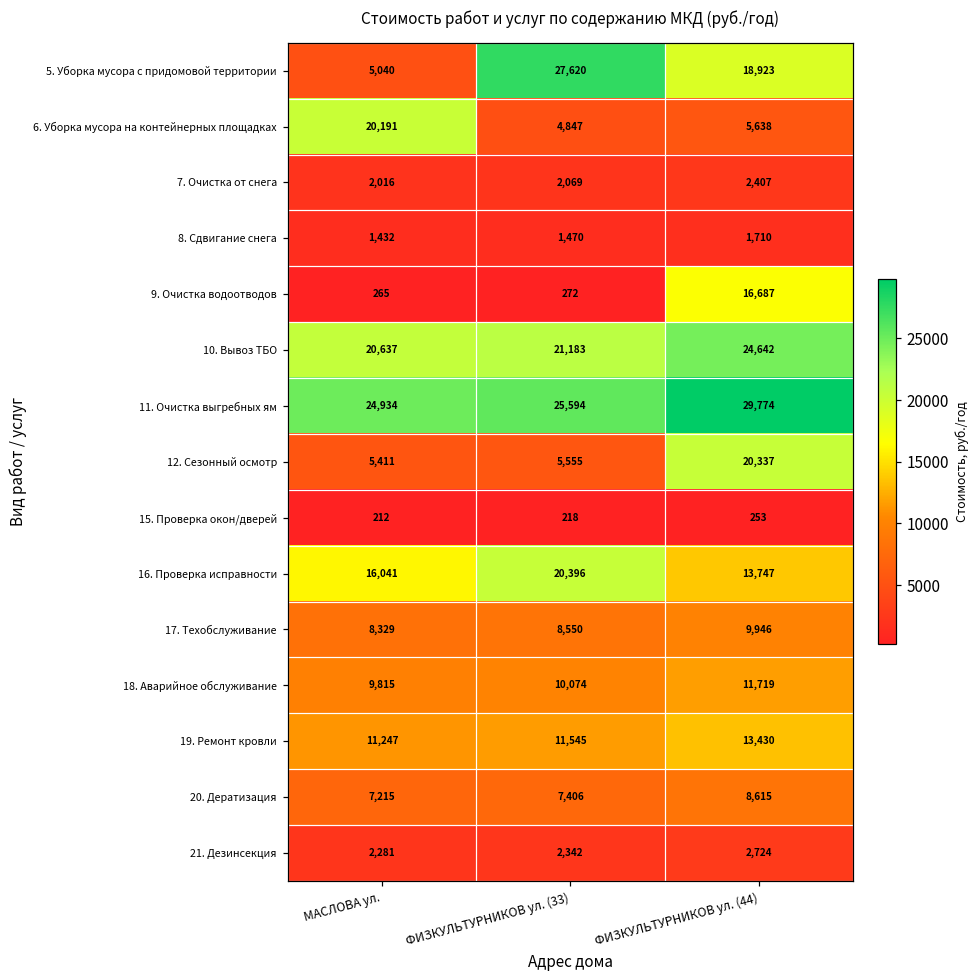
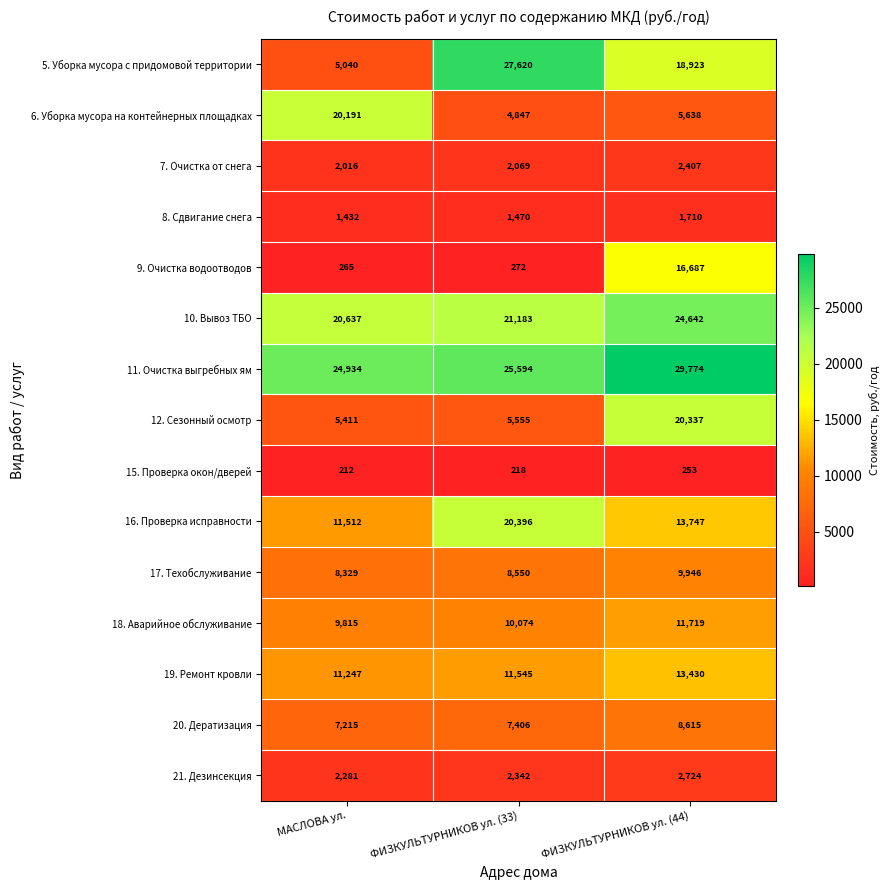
  {
    "5. Уборка мусора с придомовой территории": {
      "МАСЛОВА ул.": "5,040",
      "ФИЗКУЛЬТУРНИКОВ ул. (33)": "27,620",
      "ФИЗКУЛЬТУРНИКОВ ул. (44)": "18,923"
    },
    "6. Уборка мусора на контейнерных площадках": {
      "МАСЛОВА ул.": "20,191",
      "ФИЗКУЛЬТУРНИКОВ ул. (33)": "4,847",
      "ФИЗКУЛЬТУРНИКОВ ул. (44)": "5,638"
    },
    "7. Очистка от снега": {
      "МАСЛОВА ул.": "2,016",
      "ФИЗКУЛЬТУРНИКОВ ул. (33)": "2,069",
      "ФИЗКУЛЬТУРНИКОВ ул. (44)": "2,407"
    },
    "8. Сдвигание снега": {
      "МАСЛОВА ул.": "1,432",
      "ФИЗКУЛЬТУРНИКОВ ул. (33)": "1,470",
      "ФИЗКУЛЬТУРНИКОВ ул. (44)": "1,710"
    },
    "9. Очистка водоотводов": {
      "МАСЛОВА ул.": "265",
      "ФИЗКУЛЬТУРНИКОВ ул. (33)": "272",
      "ФИЗКУЛЬТУРНИКОВ ул. (44)": "16,687"
    },
    "10. Вывоз ТБО": {
      "МАСЛОВА ул.": "20,637",
      "ФИЗКУЛЬТУРНИКОВ ул. (33)": "21,183",
      "ФИЗКУЛЬТУРНИКОВ ул. (44)": "24,642"
    },
    "11. Очистка выгребных ям": {
      "МАСЛОВА ул.": "24,934",
      "ФИЗКУЛЬТУРНИКОВ ул. (33)": "25,594",
      "ФИЗКУЛЬТУРНИКОВ ул. (44)": "29,774"
    },
    "12. Сезонный осмотр": {
      "МАСЛОВА ул.": "5,411",
      "ФИЗКУЛЬТУРНИКОВ ул. (33)": "5,555",
      "ФИЗКУЛЬТУРНИКОВ ул. (44)": "20,337"
    },
    "15. Проверка окон/дверей": {
      "МАСЛОВА ул.": "212",
      "ФИЗКУЛЬТУРНИКОВ ул. (33)": "218",
      "ФИЗКУЛЬТУРНИКОВ ул. (44)": "253"
    },
    "16. Проверка исправности": {
-     "МАСЛОВА ул.": "16,041",
+     "МАСЛОВА ул.": "11,512",
      "ФИЗКУЛЬТУРНИКОВ ул. (33)": "20,396",
      "ФИЗКУЛЬТУРНИКОВ ул. (44)": "13,747"
    },
    "17. Техобслуживание": {
      "МАСЛОВА ул.": "8,329",
      "ФИЗКУЛЬТУРНИКОВ ул. (33)": "8,550",
      "ФИЗКУЛЬТУРНИКОВ ул. (44)": "9,946"
    },
    "18. Аварийное обслуживание": {
      "МАСЛОВА ул.": "9,815",
      "ФИЗКУЛЬТУРНИКОВ ул. (33)": "10,074",
      "ФИЗКУЛЬТУРНИКОВ ул. (44)": "11,719"
    },
    "19. Ремонт кровли": {
      "МАСЛОВА ул.": "11,247",
      "ФИЗКУЛЬТУРНИКОВ ул. (33)": "11,545",
      "ФИЗКУЛЬТУРНИКОВ ул. (44)": "13,430"
    },
    "20. Дератизация": {
      "МАСЛОВА ул.": "7,215",
      "ФИЗКУЛЬТУРНИКОВ ул. (33)": "7,406",
      "ФИЗКУЛЬТУРНИКОВ ул. (44)": "8,615"
    },
    "21. Дезинсекция": {
      "МАСЛОВА ул.": "2,281",
      "ФИЗКУЛЬТУРНИКОВ ул. (33)": "2,342",
      "ФИЗКУЛЬТУРНИКОВ ул. (44)": "2,724"
    }
  }
